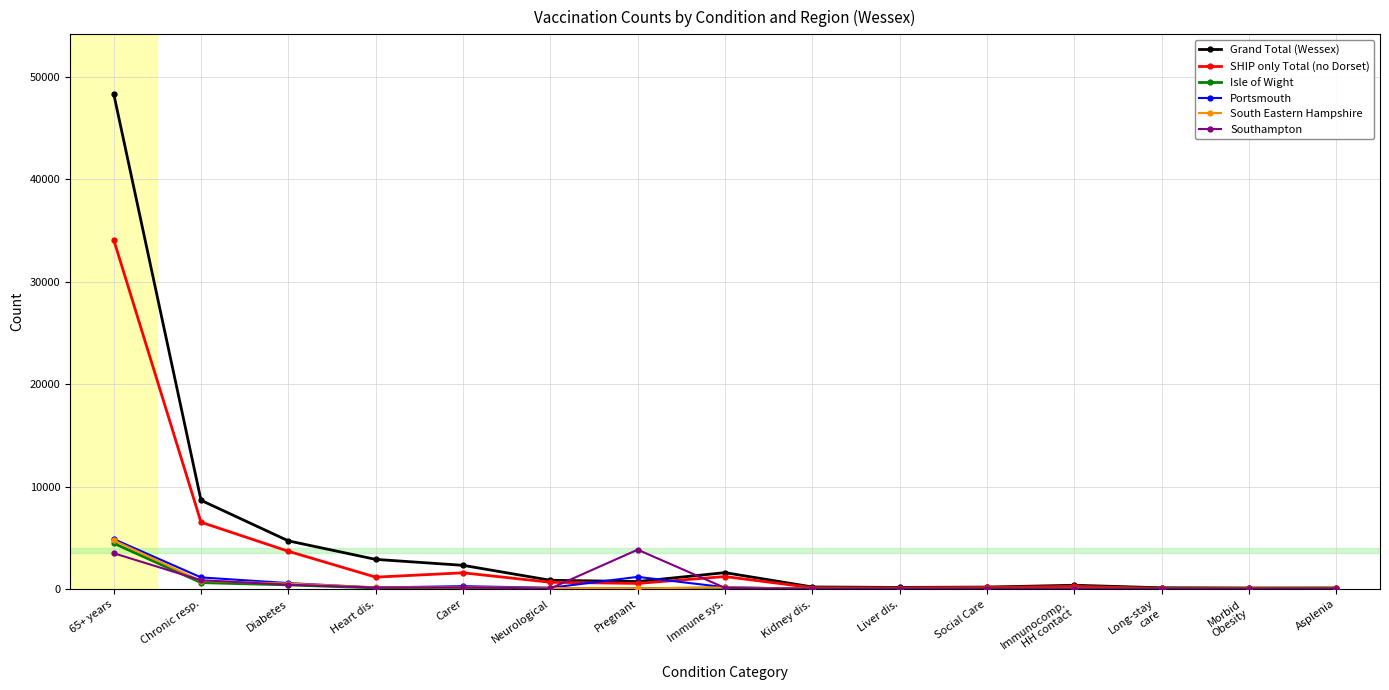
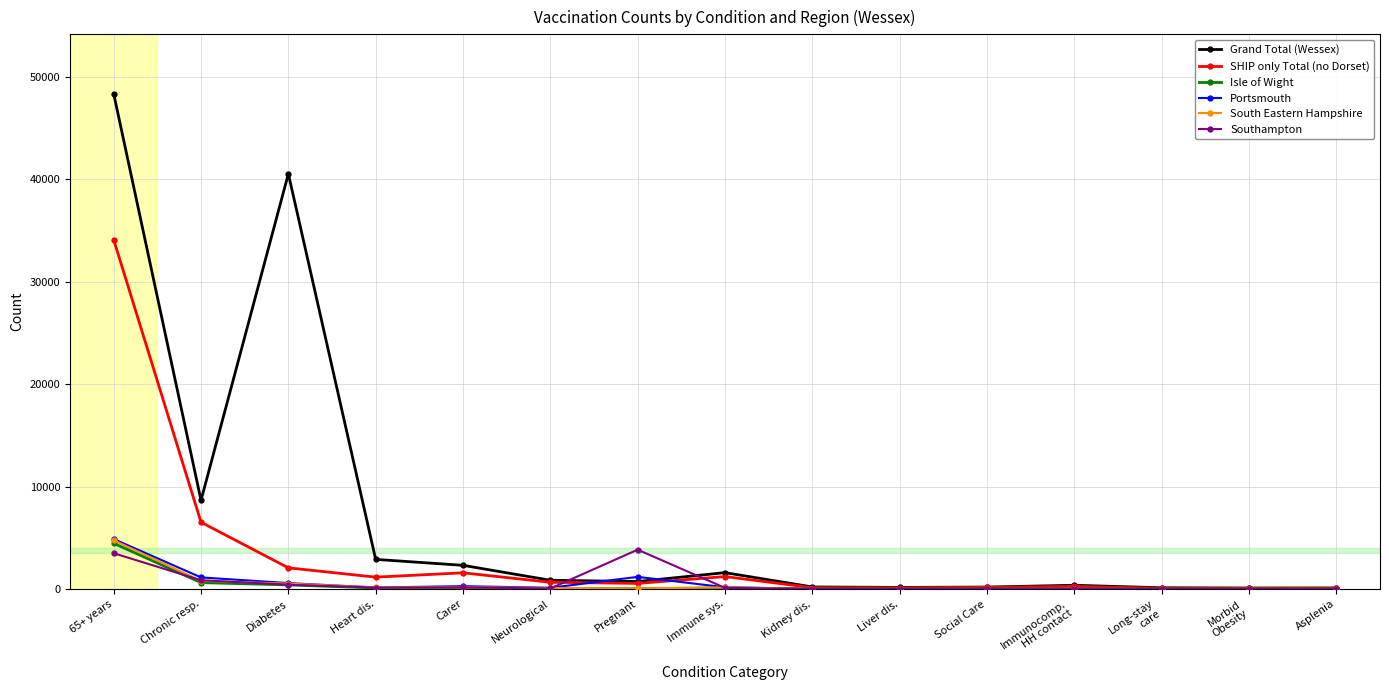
  {
    "Grand Total (Wessex)": {
      "65+ years": 48300,
      "Chronic resp.": 8700,
-     "Diabetes": 4700,
+     "Diabetes": 40500,
      "Heart dis.": 2900,
      "Carer": 2300,
      "Immune sys.": 1600
    },
    "SHIP only Total (no Dorset)": {
      "65+ years": 34100,
      "Chronic resp.": 6500,
-     "Diabetes": 3700,
+     "Diabetes": 2100,
      "Heart dis.": 1200,
      "Carer": 1600,
      "Immune sys.": 1200
    },
    "Isle of Wight": {
      "65+ years": 4500
    },
    "Portsmouth": {
      "Chronic resp.": 1100,
      "Pregnant": 1200
    },
    "Southampton": {
      "65+ years": 3500,
      "Pregnant": 3800
    }
  }
